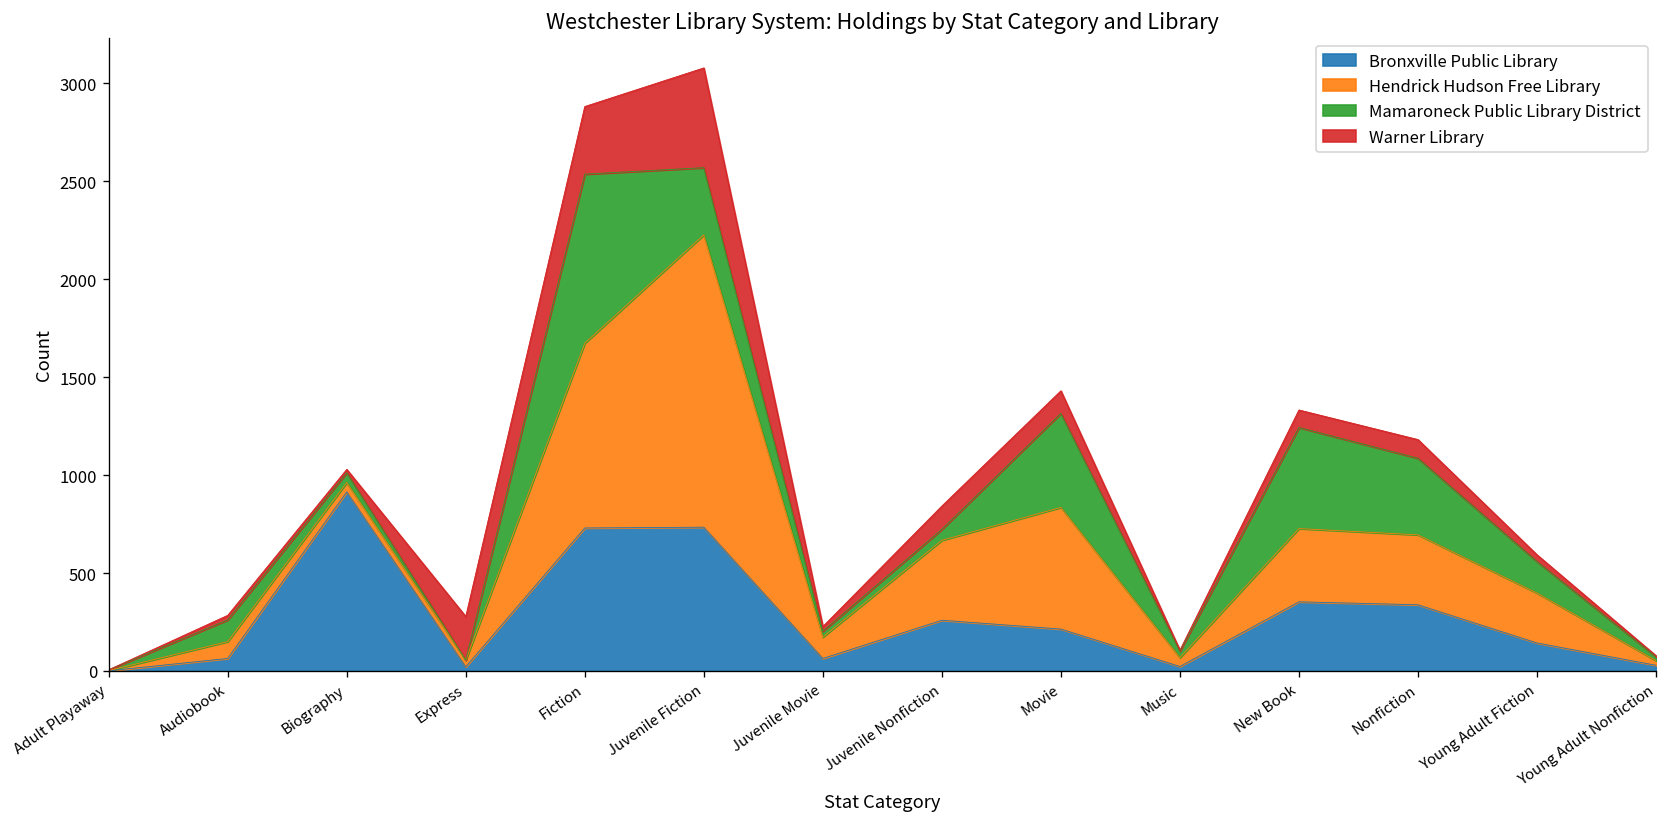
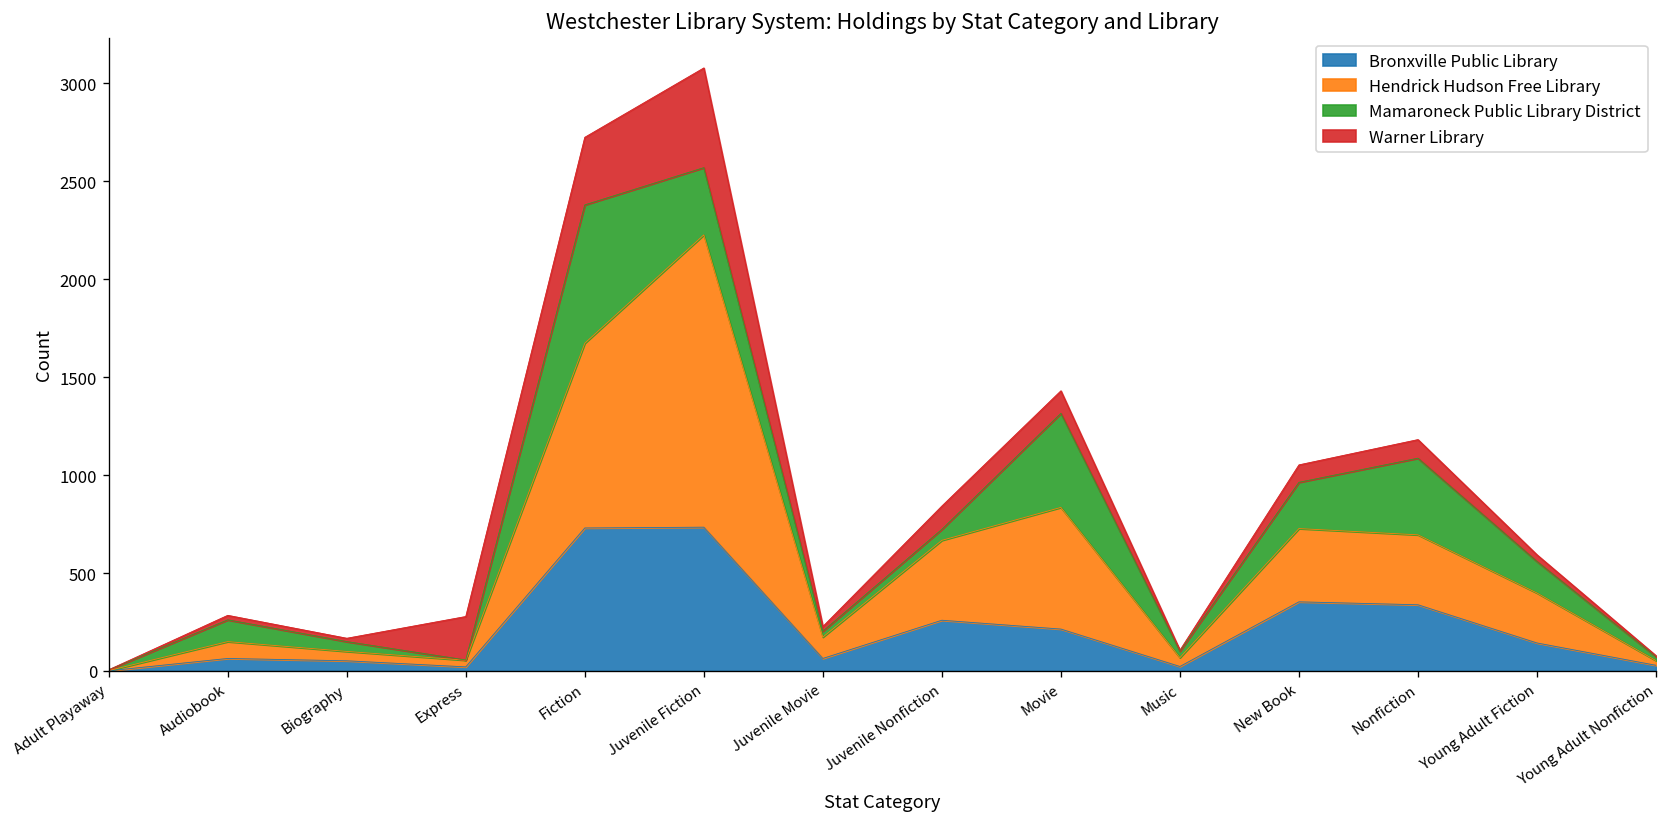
  {
    "Bronxville Public Library": {
      "Audiobook": 60,
-     "Biography": 910,
+     "Biography": 50,
      "Express": 20,
      "Fiction": 730,
      "Juvenile Fiction": 730,
      "Juvenile Movie": 60,
      "Juvenile Nonfiction": 260,
      "Movie": 210,
      "Music": 20,
      "New Book": 350,
      "Nonfiction": 340,
      "Young Adult Fiction": 140,
      "Young Adult Nonfiction": 30
    },
    "Hendrick Hudson Free Library": {
      "Audiobook": 90,
      "Biography": 50,
      "Fiction": 940,
      "Juvenile Fiction": 1490,
      "Juvenile Movie": 110,
      "Juvenile Nonfiction": 410,
      "Movie": 620,
      "Music": 50,
      "New Book": 370,
      "Nonfiction": 360,
      "Young Adult Fiction": 260,
      "Young Adult Nonfiction": 20
    },
    "Mamaroneck Public Library District": {
      "Audiobook": 110,
      "Biography": 50,
-     "Fiction": 860,
+     "Fiction": 710,
      "Juvenile Fiction": 340,
      "Juvenile Movie": 30,
      "Juvenile Nonfiction": 60,
      "Movie": 480,
-     "New Book": 520,
+     "New Book": 240,
      "Nonfiction": 390,
      "Young Adult Fiction": 160
    },
    "Warner Library": {
      "Audiobook": 20,
      "Biography": 20,
      "Express": 220,
      "Fiction": 350,
      "Juvenile Fiction": 510,
      "Juvenile Movie": 20,
      "Juvenile Nonfiction": 120,
      "Movie": 120,
      "New Book": 90,
      "Nonfiction": 100,
      "Young Adult Fiction": 30
    }
  }
